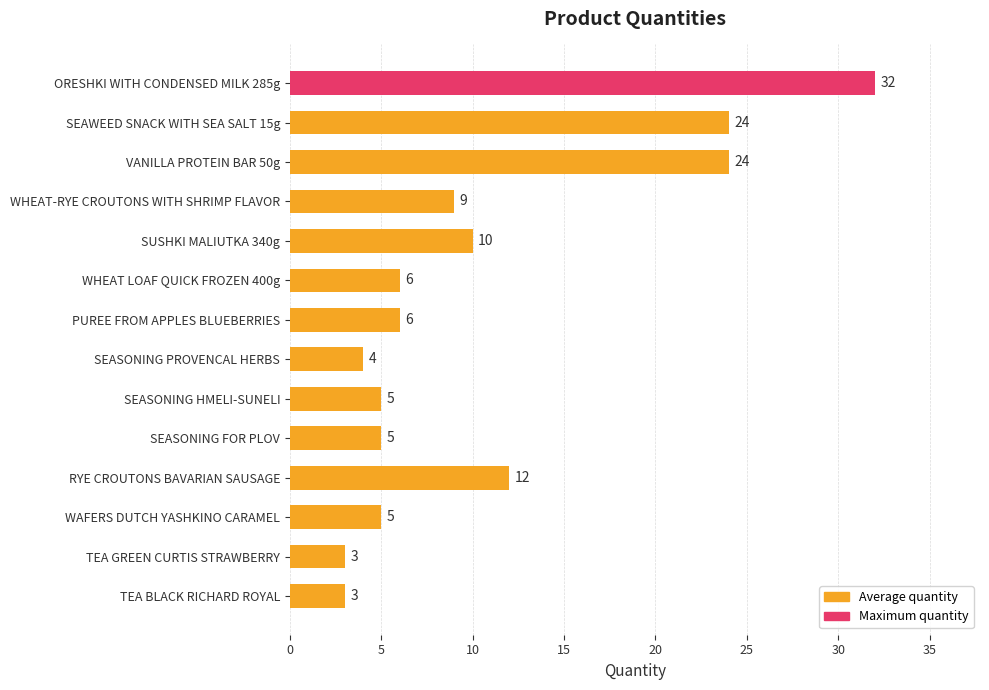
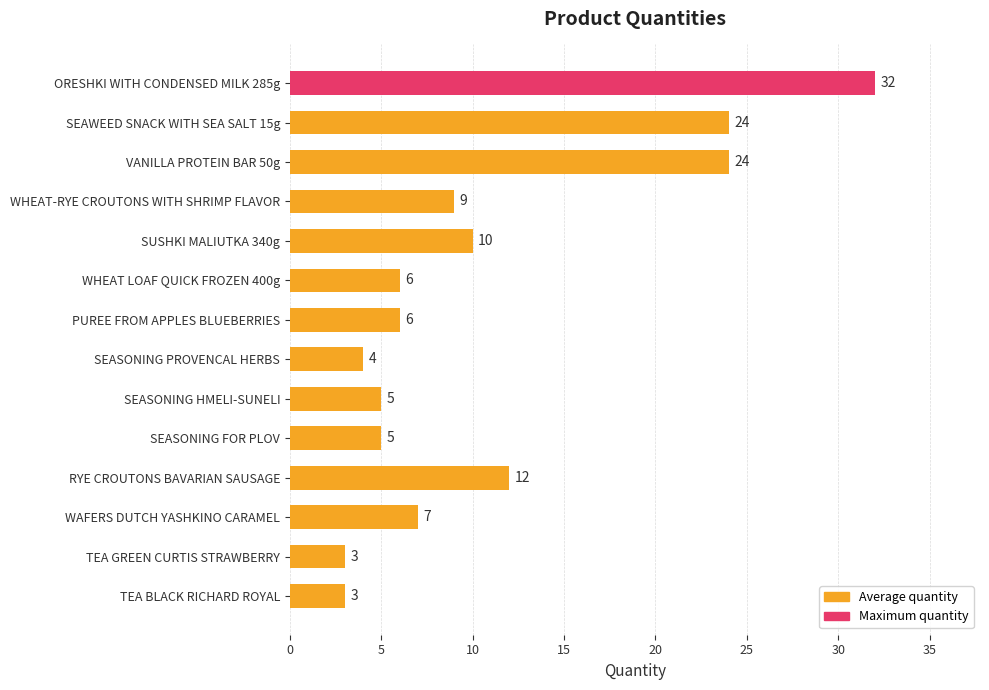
  {
    "ORESHKI WITH CONDENSED MILK 285g": 32,
    "SEAWEED SNACK WITH SEA SALT 15g": 24,
    "VANILLA PROTEIN BAR 50g": 24,
    "WHEAT-RYE CROUTONS WITH SHRIMP FLAVOR": 9,
    "SUSHKI MALIUTKA 340g": 10,
    "WHEAT LOAF QUICK FROZEN 400g": 6,
    "PUREE FROM APPLES BLUEBERRIES": 6,
    "SEASONING PROVENCAL HERBS": 4,
    "SEASONING HMELI-SUNELI": 5,
    "SEASONING FOR PLOV": 5,
    "RYE CROUTONS BAVARIAN SAUSAGE": 12,
-   "WAFERS DUTCH YASHKINO CARAMEL": 5,
+   "WAFERS DUTCH YASHKINO CARAMEL": 7,
    "TEA GREEN CURTIS STRAWBERRY": 3,
    "TEA BLACK RICHARD ROYAL": 3
  }
